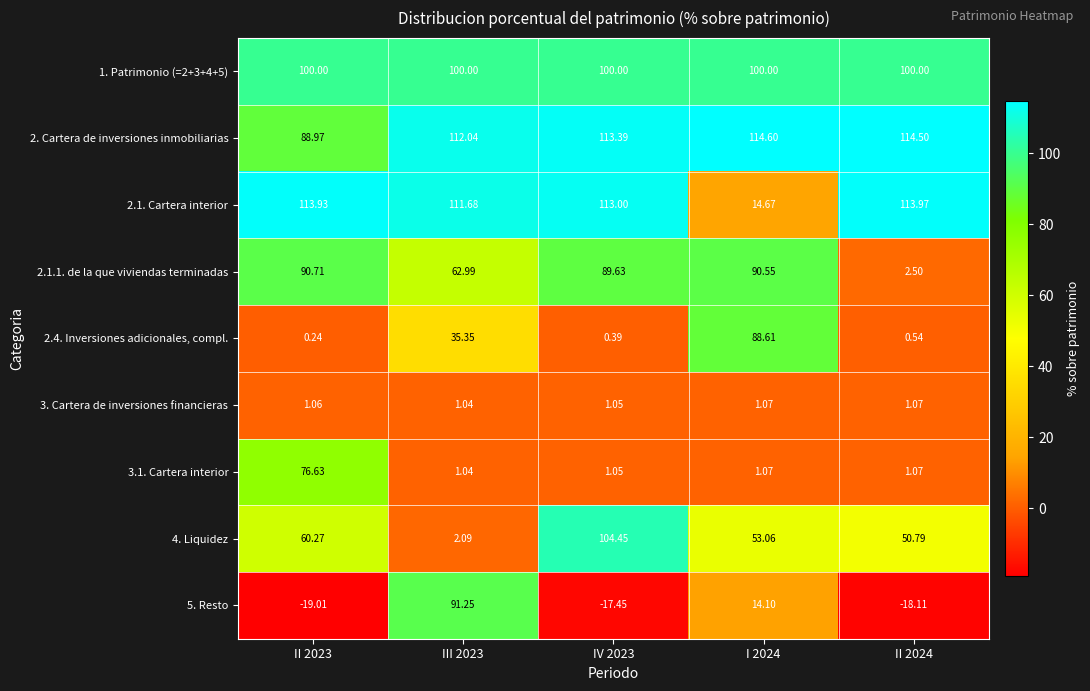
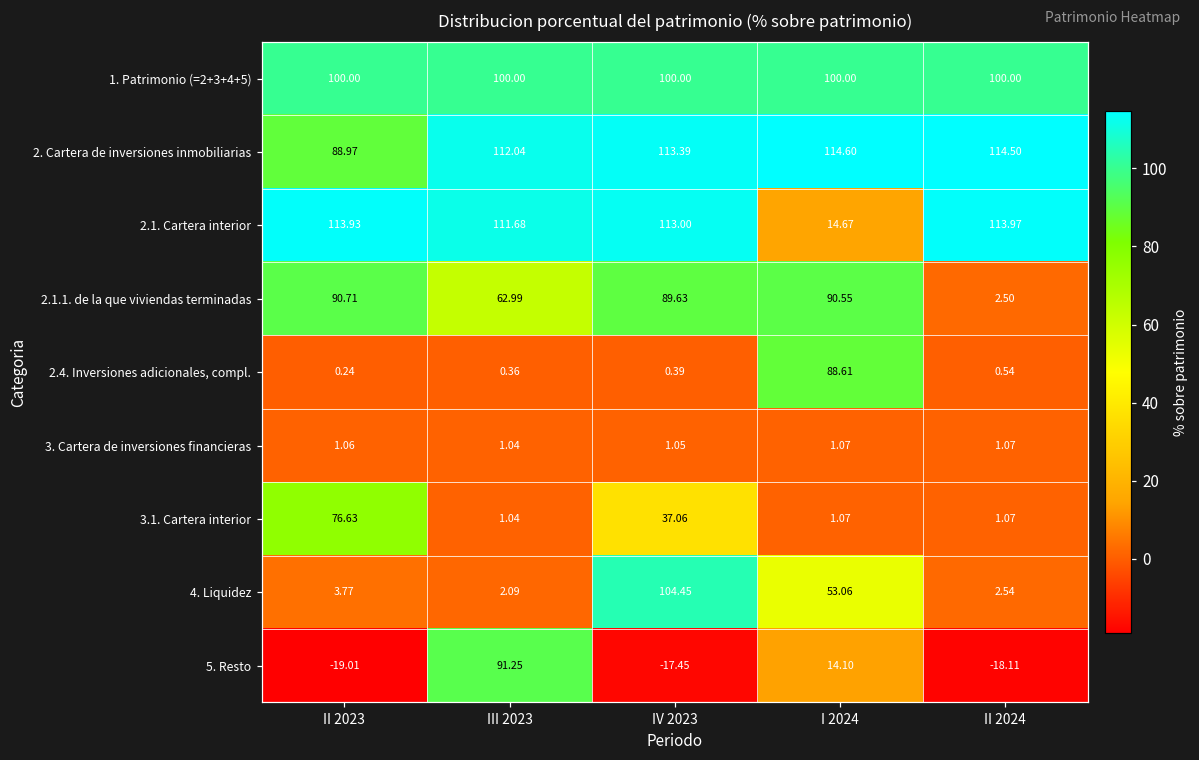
  {
    "1. Patrimonio (=2+3+4+5)": {
      "II 2023": 100.00,
      "III 2023": 100.00,
      "IV 2023": 100.00,
      "I 2024": 100.00,
      "II 2024": 100.00
    },
    "2. Cartera de inversiones inmobiliarias": {
      "II 2023": 88.97,
      "III 2023": 112.04,
      "IV 2023": 113.39,
      "I 2024": 114.60,
      "II 2024": 114.50
    },
    "2.1. Cartera interior": {
      "II 2023": 113.93,
      "III 2023": 111.68,
      "IV 2023": 113.00,
      "I 2024": 14.67,
      "II 2024": 113.97
    },
    "2.1.1. de la que viviendas terminadas": {
      "II 2023": 90.71,
      "III 2023": 62.99,
      "IV 2023": 89.63,
      "I 2024": 90.55,
      "II 2024": 2.50
    },
    "2.4. Inversiones adicionales, compl.": {
      "II 2023": 0.24,
-     "III 2023": 35.35,
+     "III 2023": 0.36,
      "IV 2023": 0.39,
      "I 2024": 88.61,
      "II 2024": 0.54
    },
    "3. Cartera de inversiones financieras": {
      "II 2023": 1.06,
      "III 2023": 1.04,
      "IV 2023": 1.05,
      "I 2024": 1.07,
      "II 2024": 1.07
    },
    "3.1. Cartera interior": {
      "II 2023": 76.63,
      "III 2023": 1.04,
-     "IV 2023": 1.05,
+     "IV 2023": 37.06,
      "I 2024": 1.07,
      "II 2024": 1.07
    },
    "4. Liquidez": {
-     "II 2023": 60.27,
+     "II 2023": 3.77,
      "III 2023": 2.09,
      "IV 2023": 104.45,
      "I 2024": 53.06,
-     "II 2024": 50.79
+     "II 2024": 2.54
    },
    "5. Resto": {
      "II 2023": -19.01,
      "III 2023": 91.25,
      "IV 2023": -17.45,
      "I 2024": 14.10,
      "II 2024": -18.11
    }
  }
